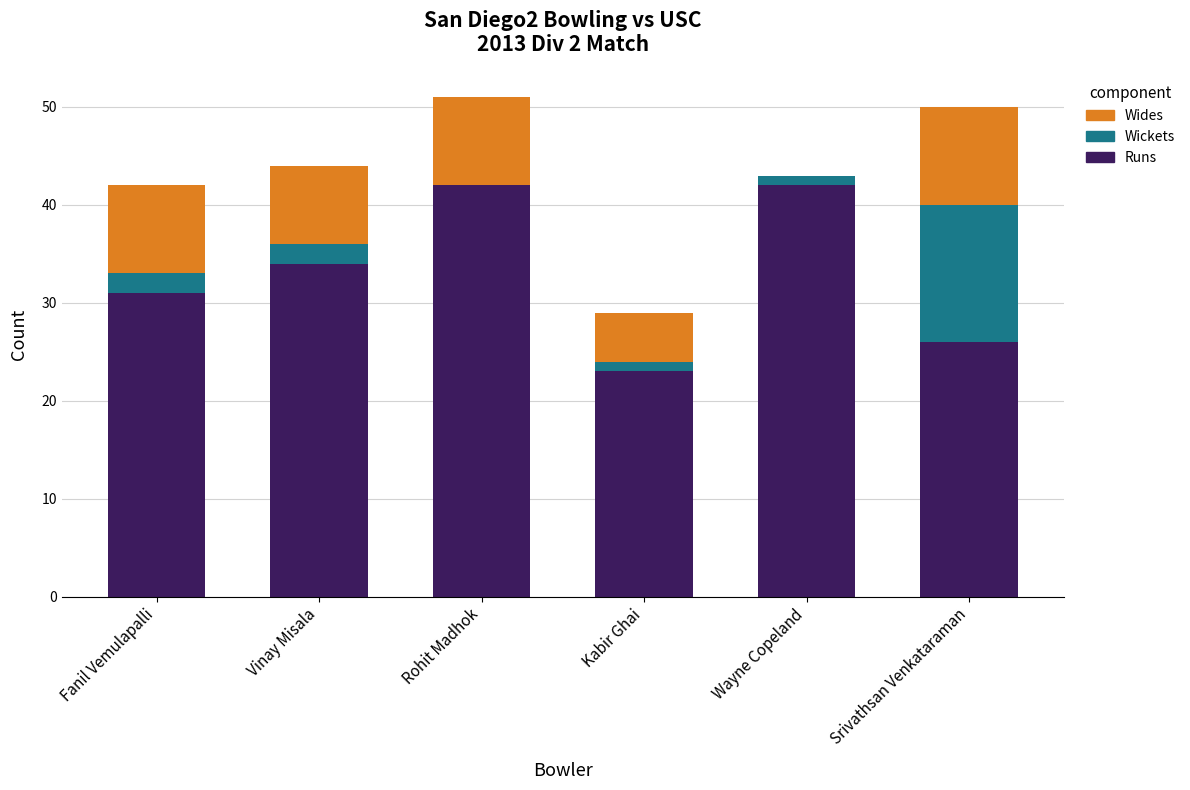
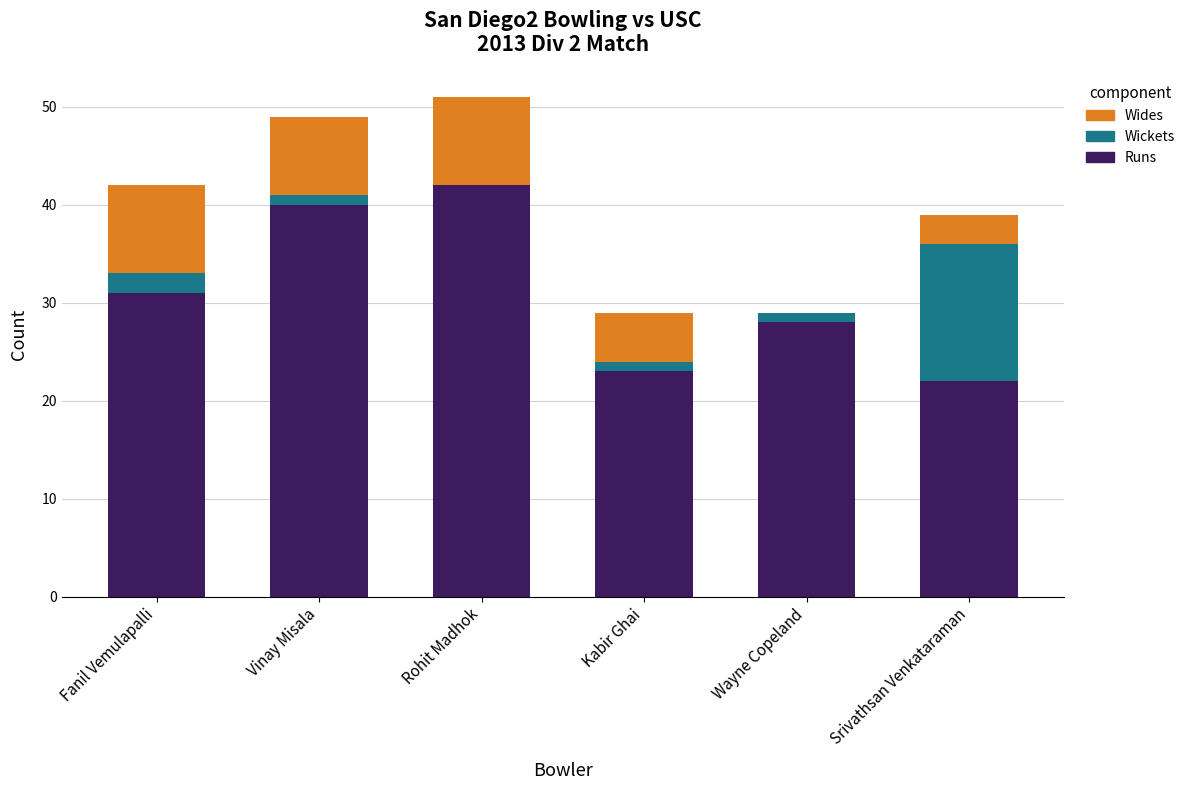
  {
    "Runs": {
      "Fanil Vemulapalli": 31,
-     "Vinay Misala": 34,
+     "Vinay Misala": 40,
      "Rohit Madhok": 42,
      "Kabir Ghai": 23,
-     "Wayne Copeland": 42,
-     "Srivathsan Venkataraman": 26
+     "Wayne Copeland": 28,
+     "Srivathsan Venkataraman": 22
    },
    "Wickets": {
      "Fanil Vemulapalli": 2,
-     "Vinay Misala": 2,
+     "Vinay Misala": 1,
      "Rohit Madhok": 0,
      "Kabir Ghai": 1,
      "Wayne Copeland": 1,
      "Srivathsan Venkataraman": 14
    },
    "Wides": {
      "Fanil Vemulapalli": 9,
      "Vinay Misala": 8,
      "Rohit Madhok": 9,
      "Kabir Ghai": 5,
      "Wayne Copeland": 0,
-     "Srivathsan Venkataraman": 10
+     "Srivathsan Venkataraman": 3
    }
  }
